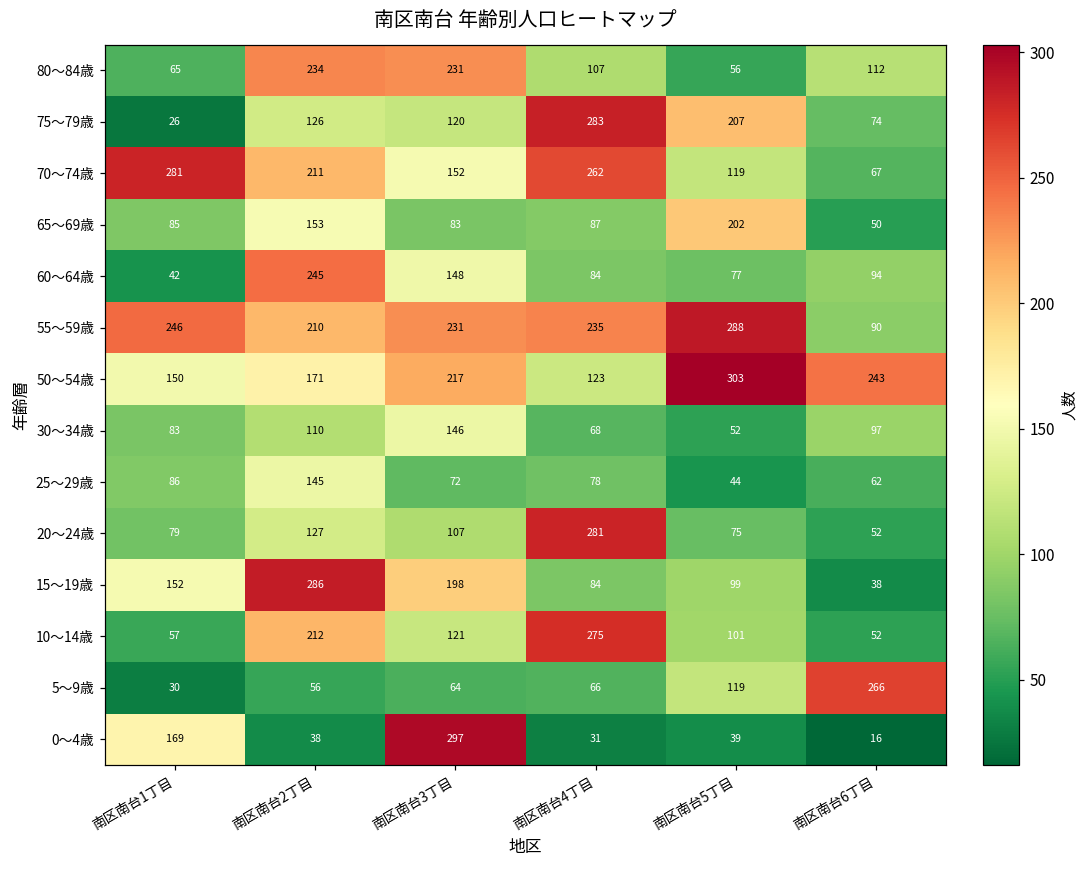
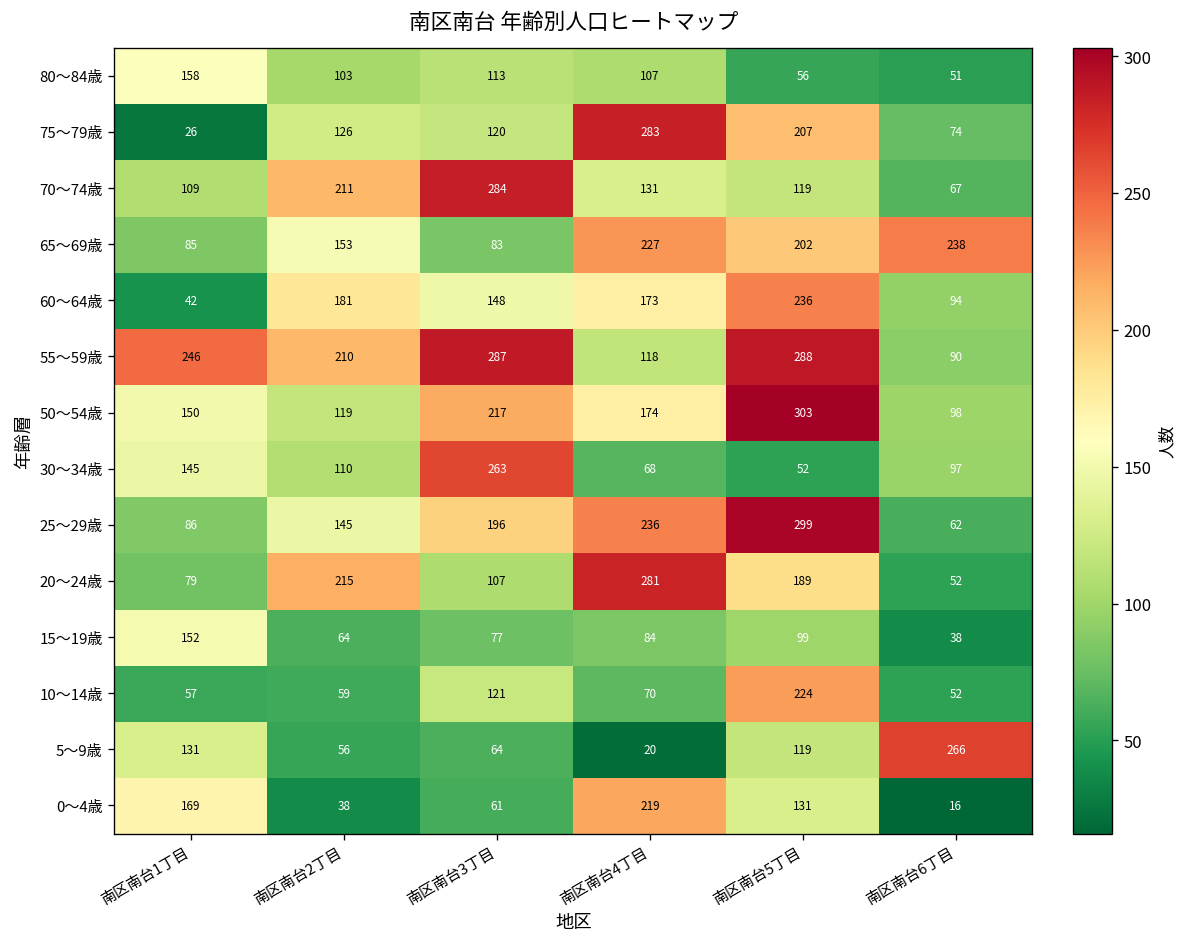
  {
    "80～84歳": {
-     "南区南台1丁目": 65,
-     "南区南台2丁目": 234,
-     "南区南台3丁目": 231,
+     "南区南台1丁目": 158,
+     "南区南台2丁目": 103,
+     "南区南台3丁目": 113,
      "南区南台4丁目": 107,
      "南区南台5丁目": 56,
-     "南区南台6丁目": 112
+     "南区南台6丁目": 51
    },
    "75～79歳": {
      "南区南台1丁目": 26,
      "南区南台2丁目": 126,
      "南区南台3丁目": 120,
      "南区南台4丁目": 283,
      "南区南台5丁目": 207,
      "南区南台6丁目": 74
    },
    "70～74歳": {
-     "南区南台1丁目": 281,
+     "南区南台1丁目": 109,
      "南区南台2丁目": 211,
-     "南区南台3丁目": 152,
-     "南区南台4丁目": 262,
+     "南区南台3丁目": 284,
+     "南区南台4丁目": 131,
      "南区南台5丁目": 119,
      "南区南台6丁目": 67
    },
    "65～69歳": {
      "南区南台1丁目": 85,
      "南区南台2丁目": 153,
      "南区南台3丁目": 83,
-     "南区南台4丁目": 87,
+     "南区南台4丁目": 227,
      "南区南台5丁目": 202,
-     "南区南台6丁目": 50
+     "南区南台6丁目": 238
    },
    "60～64歳": {
      "南区南台1丁目": 42,
-     "南区南台2丁目": 245,
+     "南区南台2丁目": 181,
      "南区南台3丁目": 148,
-     "南区南台4丁目": 84,
-     "南区南台5丁目": 77,
+     "南区南台4丁目": 173,
+     "南区南台5丁目": 236,
      "南区南台6丁目": 94
    },
    "55～59歳": {
      "南区南台1丁目": 246,
      "南区南台2丁目": 210,
-     "南区南台3丁目": 231,
-     "南区南台4丁目": 235,
+     "南区南台3丁目": 287,
+     "南区南台4丁目": 118,
      "南区南台5丁目": 288,
      "南区南台6丁目": 90
    },
    "50～54歳": {
      "南区南台1丁目": 150,
-     "南区南台2丁目": 171,
+     "南区南台2丁目": 119,
      "南区南台3丁目": 217,
-     "南区南台4丁目": 123,
+     "南区南台4丁目": 174,
      "南区南台5丁目": 303,
-     "南区南台6丁目": 243
+     "南区南台6丁目": 98
    },
    "30～34歳": {
-     "南区南台1丁目": 83,
+     "南区南台1丁目": 145,
      "南区南台2丁目": 110,
-     "南区南台3丁目": 146,
+     "南区南台3丁目": 263,
      "南区南台4丁目": 68,
      "南区南台5丁目": 52,
      "南区南台6丁目": 97
    },
    "25～29歳": {
      "南区南台1丁目": 86,
      "南区南台2丁目": 145,
-     "南区南台3丁目": 72,
-     "南区南台4丁目": 78,
-     "南区南台5丁目": 44,
+     "南区南台3丁目": 196,
+     "南区南台4丁目": 236,
+     "南区南台5丁目": 299,
      "南区南台6丁目": 62
    },
    "20～24歳": {
      "南区南台1丁目": 79,
-     "南区南台2丁目": 127,
+     "南区南台2丁目": 215,
      "南区南台3丁目": 107,
      "南区南台4丁目": 281,
-     "南区南台5丁目": 75,
+     "南区南台5丁目": 189,
      "南区南台6丁目": 52
    },
    "15～19歳": {
      "南区南台1丁目": 152,
-     "南区南台2丁目": 286,
-     "南区南台3丁目": 198,
+     "南区南台2丁目": 64,
+     "南区南台3丁目": 77,
      "南区南台4丁目": 84,
      "南区南台5丁目": 99,
      "南区南台6丁目": 38
    },
    "10～14歳": {
      "南区南台1丁目": 57,
-     "南区南台2丁目": 212,
+     "南区南台2丁目": 59,
      "南区南台3丁目": 121,
-     "南区南台4丁目": 275,
-     "南区南台5丁目": 101,
+     "南区南台4丁目": 70,
+     "南区南台5丁目": 224,
      "南区南台6丁目": 52
    },
    "5～9歳": {
-     "南区南台1丁目": 30,
+     "南区南台1丁目": 131,
      "南区南台2丁目": 56,
      "南区南台3丁目": 64,
-     "南区南台4丁目": 66,
+     "南区南台4丁目": 20,
      "南区南台5丁目": 119,
      "南区南台6丁目": 266
    },
    "0～4歳": {
      "南区南台1丁目": 169,
      "南区南台2丁目": 38,
-     "南区南台3丁目": 297,
-     "南区南台4丁目": 31,
-     "南区南台5丁目": 39,
+     "南区南台3丁目": 61,
+     "南区南台4丁目": 219,
+     "南区南台5丁目": 131,
      "南区南台6丁目": 16
    }
  }
